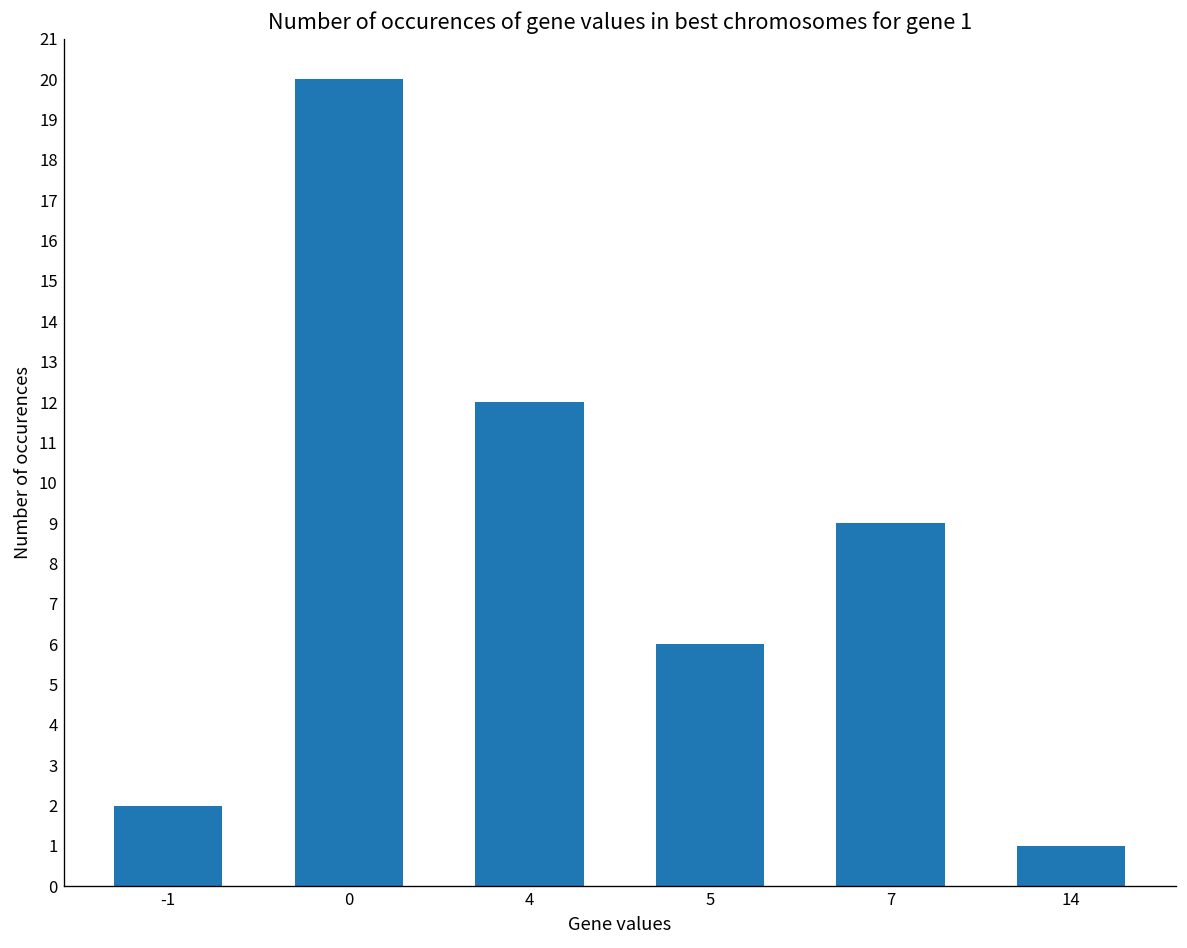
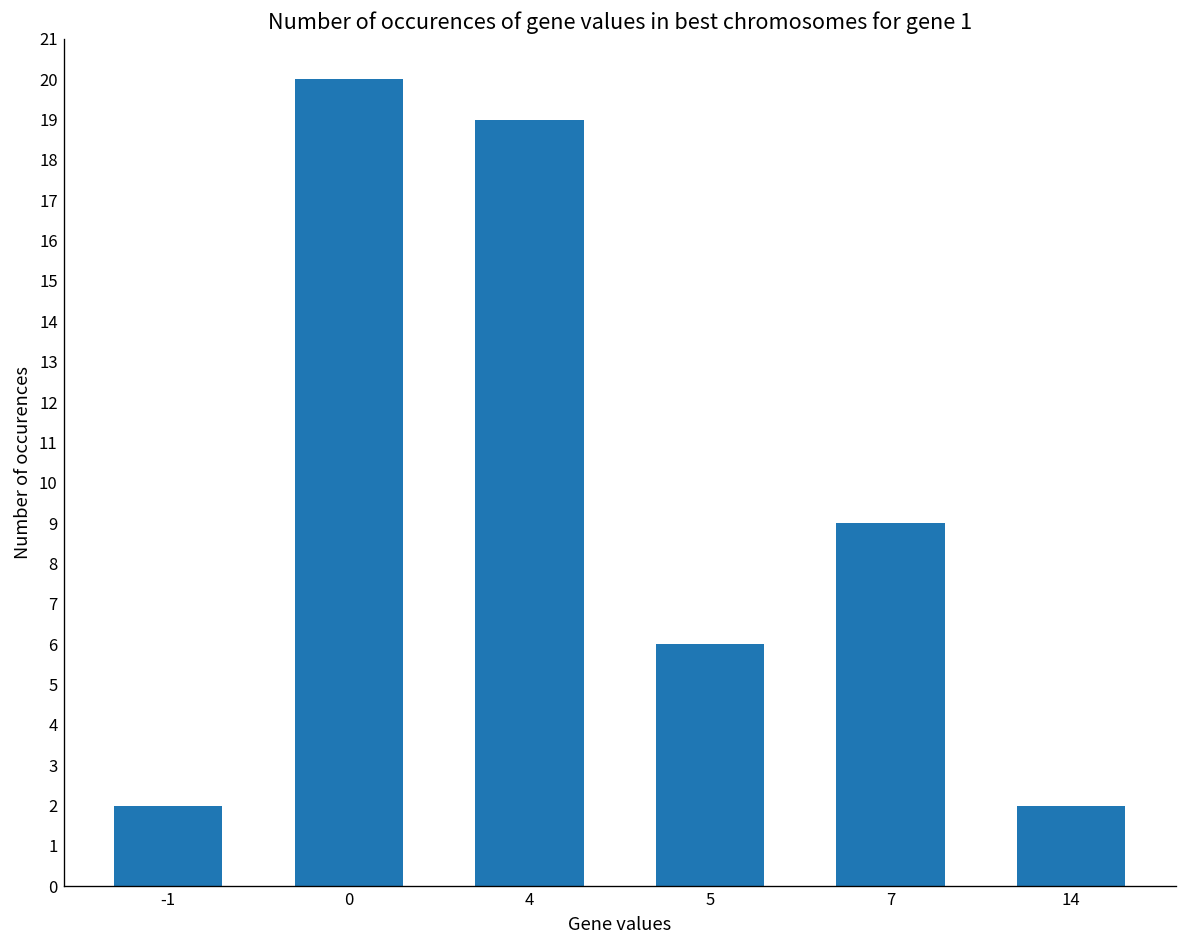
  {
    "-1": 2,
    "0": 20,
-   "4": 12,
+   "4": 19,
    "5": 6,
    "7": 9,
-   "14": 1
+   "14": 2
  }
